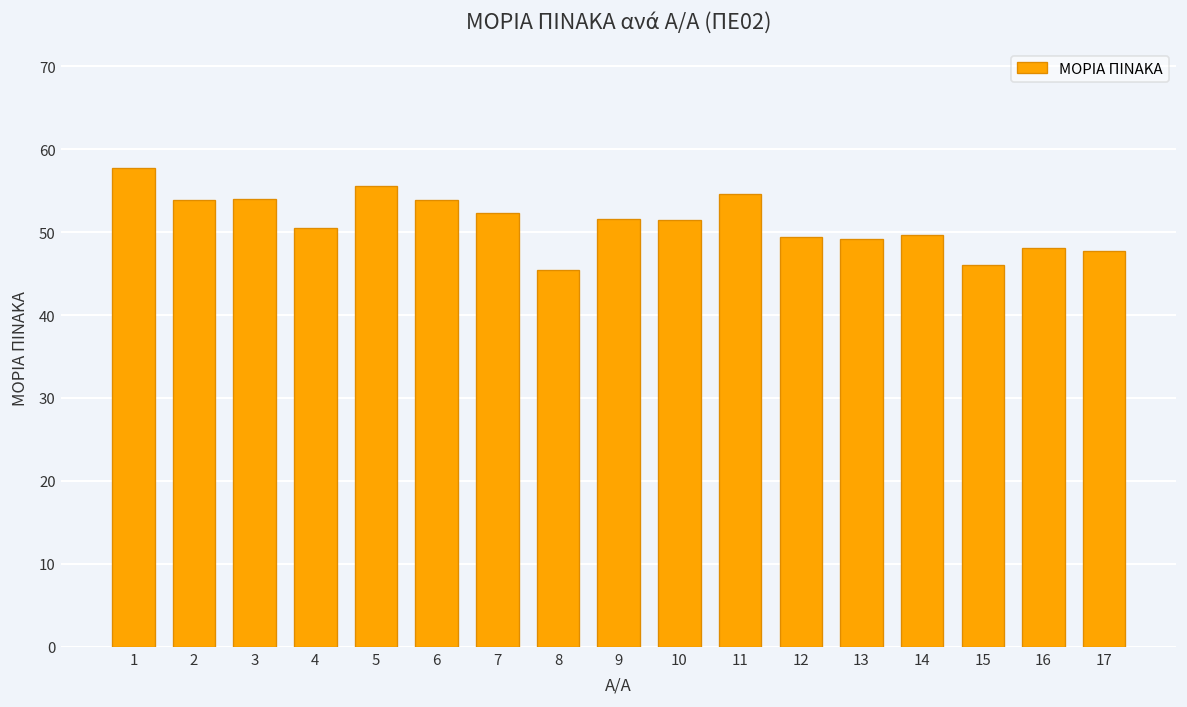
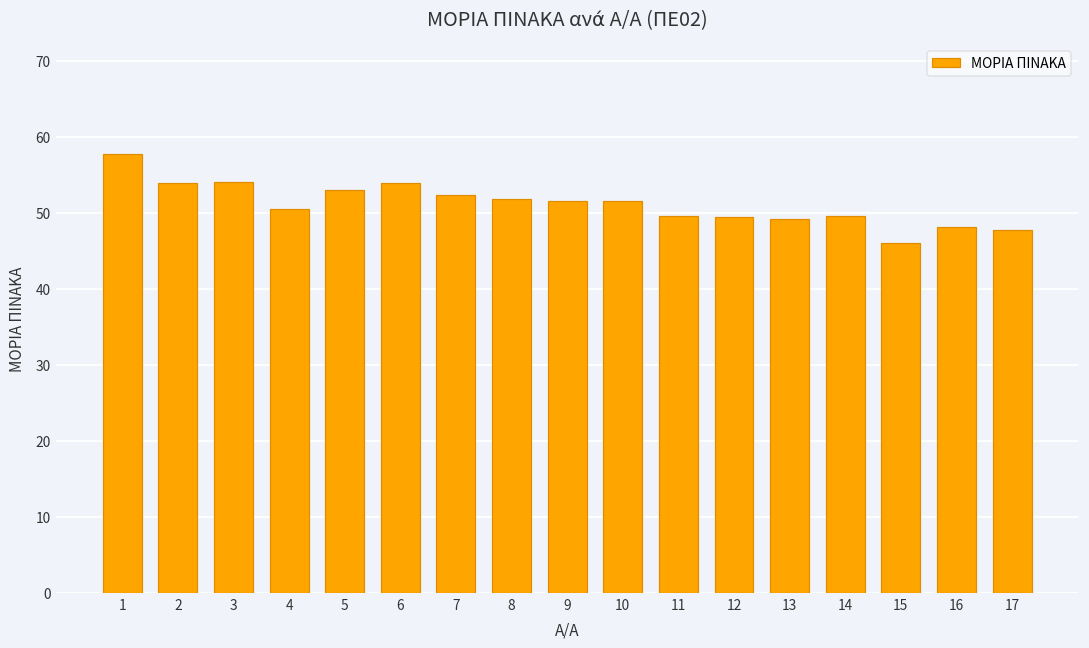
  {
    "1": 58,
    "2": 54,
    "3": 54,
    "4": 50,
-   "5": 56,
+   "5": 53,
    "6": 54,
    "7": 52,
-   "8": 45,
+   "8": 52,
    "9": 52,
    "10": 52,
-   "11": 55,
+   "11": 50,
    "12": 49,
    "13": 49,
    "14": 50,
    "15": 46,
    "16": 48,
    "17": 48
  }
